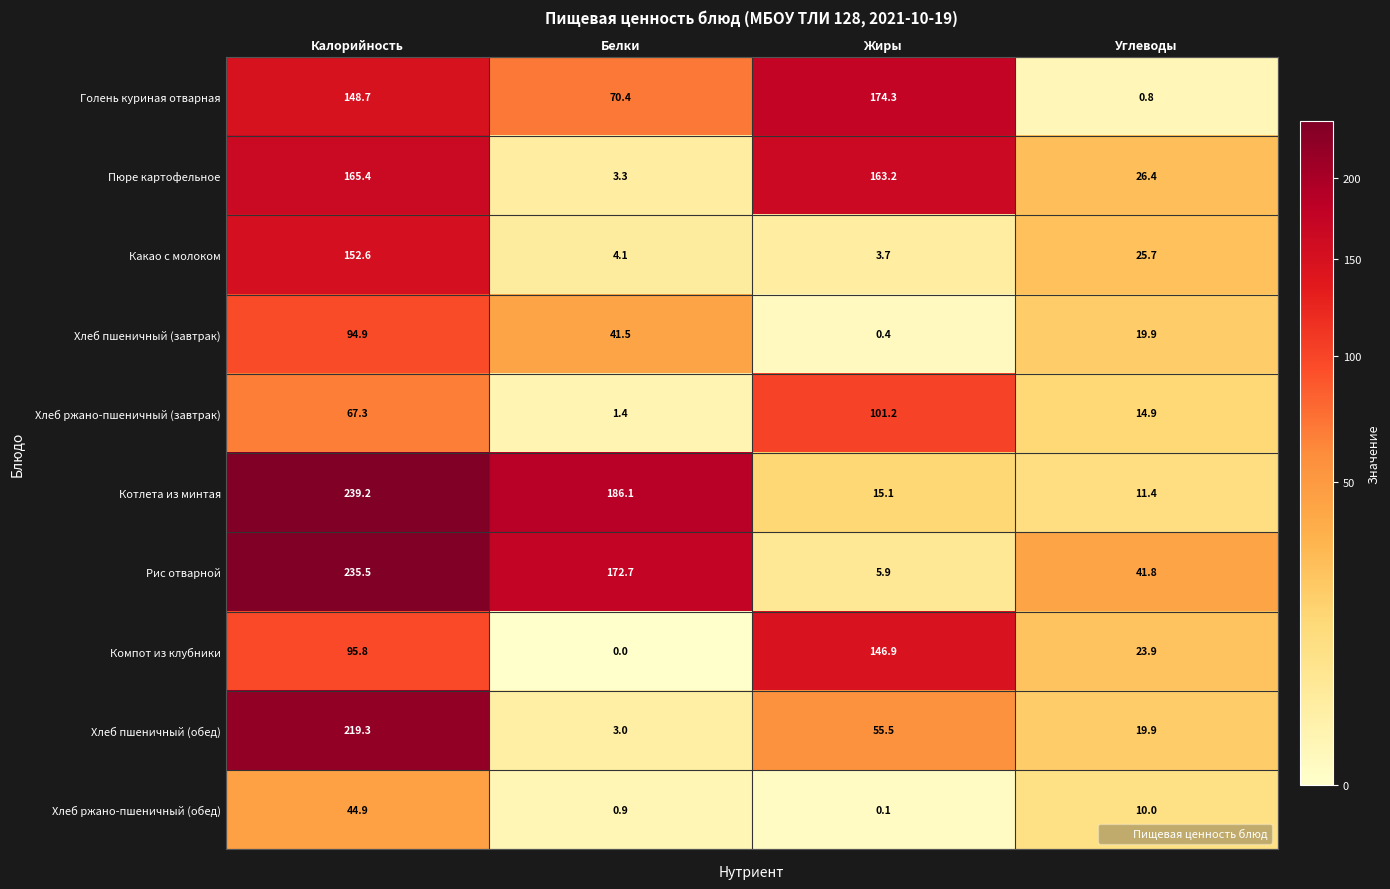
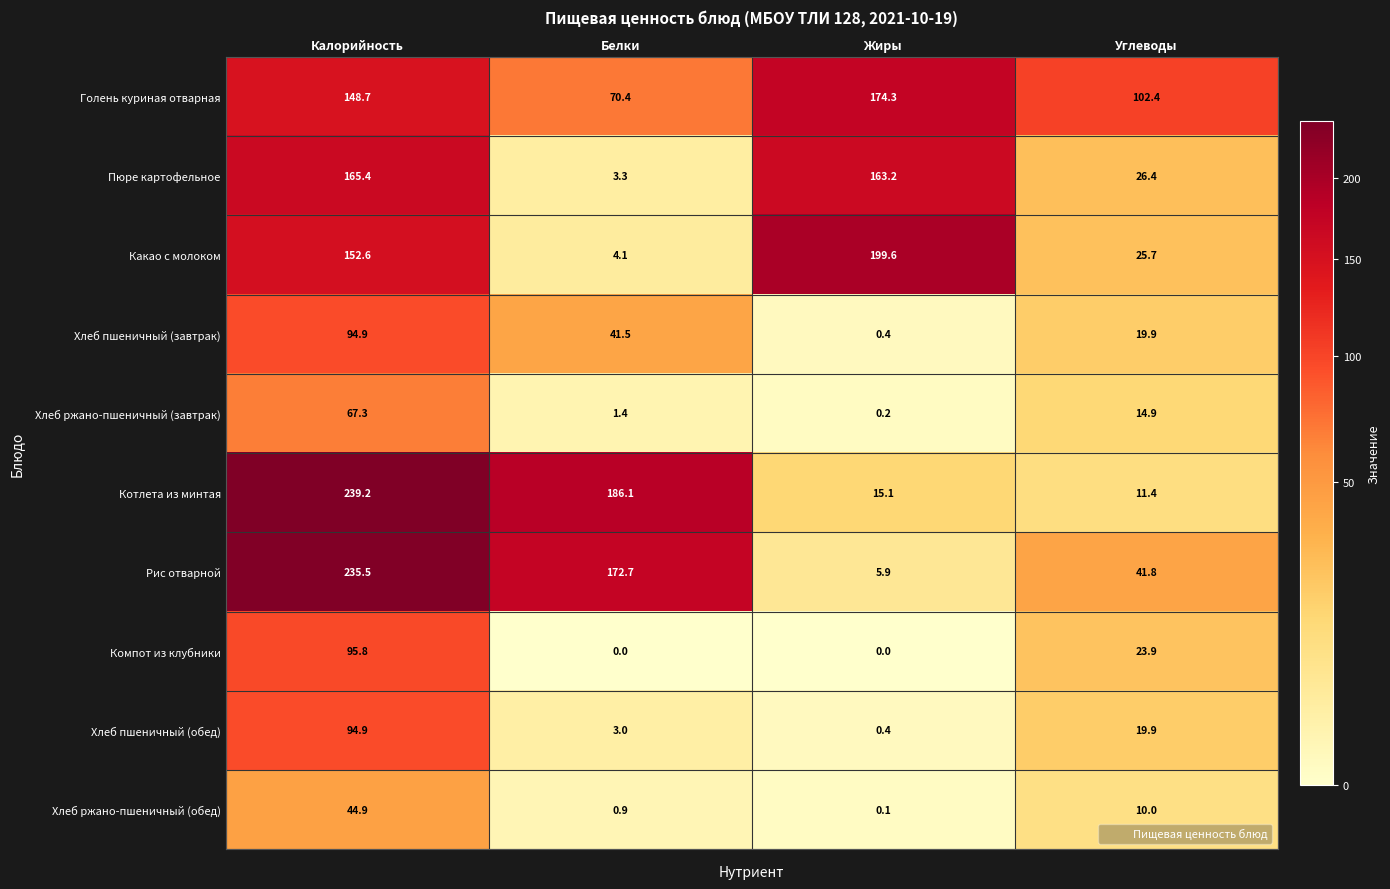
  {
    "Голень куриная отварная": {
      "Калорийность": 148.7,
      "Белки": 70.4,
      "Жиры": 174.3,
-     "Углеводы": 0.8
+     "Углеводы": 102.4
    },
    "Пюре картофельное": {
      "Калорийность": 165.4,
      "Белки": 3.3,
      "Жиры": 163.2,
      "Углеводы": 26.4
    },
    "Какао с молоком": {
      "Калорийность": 152.6,
      "Белки": 4.1,
-     "Жиры": 3.7,
+     "Жиры": 199.6,
      "Углеводы": 25.7
    },
    "Хлеб пшеничный (завтрак)": {
      "Калорийность": 94.9,
      "Белки": 41.5,
      "Жиры": 0.4,
      "Углеводы": 19.9
    },
    "Хлеб ржано-пшеничный (завтрак)": {
      "Калорийность": 67.3,
      "Белки": 1.4,
-     "Жиры": 101.2,
+     "Жиры": 0.2,
      "Углеводы": 14.9
    },
    "Котлета из минтая": {
      "Калорийность": 239.2,
      "Белки": 186.1,
      "Жиры": 15.1,
      "Углеводы": 11.4
    },
    "Рис отварной": {
      "Калорийность": 235.5,
      "Белки": 172.7,
      "Жиры": 5.9,
      "Углеводы": 41.8
    },
    "Компот из клубники": {
      "Калорийность": 95.8,
      "Белки": 0.0,
-     "Жиры": 146.9,
+     "Жиры": 0.0,
      "Углеводы": 23.9
    },
    "Хлеб пшеничный (обед)": {
-     "Калорийность": 219.3,
+     "Калорийность": 94.9,
      "Белки": 3.0,
-     "Жиры": 55.5,
+     "Жиры": 0.4,
      "Углеводы": 19.9
    },
    "Хлеб ржано-пшеничный (обед)": {
      "Калорийность": 44.9,
      "Белки": 0.9,
      "Жиры": 0.1,
      "Углеводы": 10.0
    }
  }
